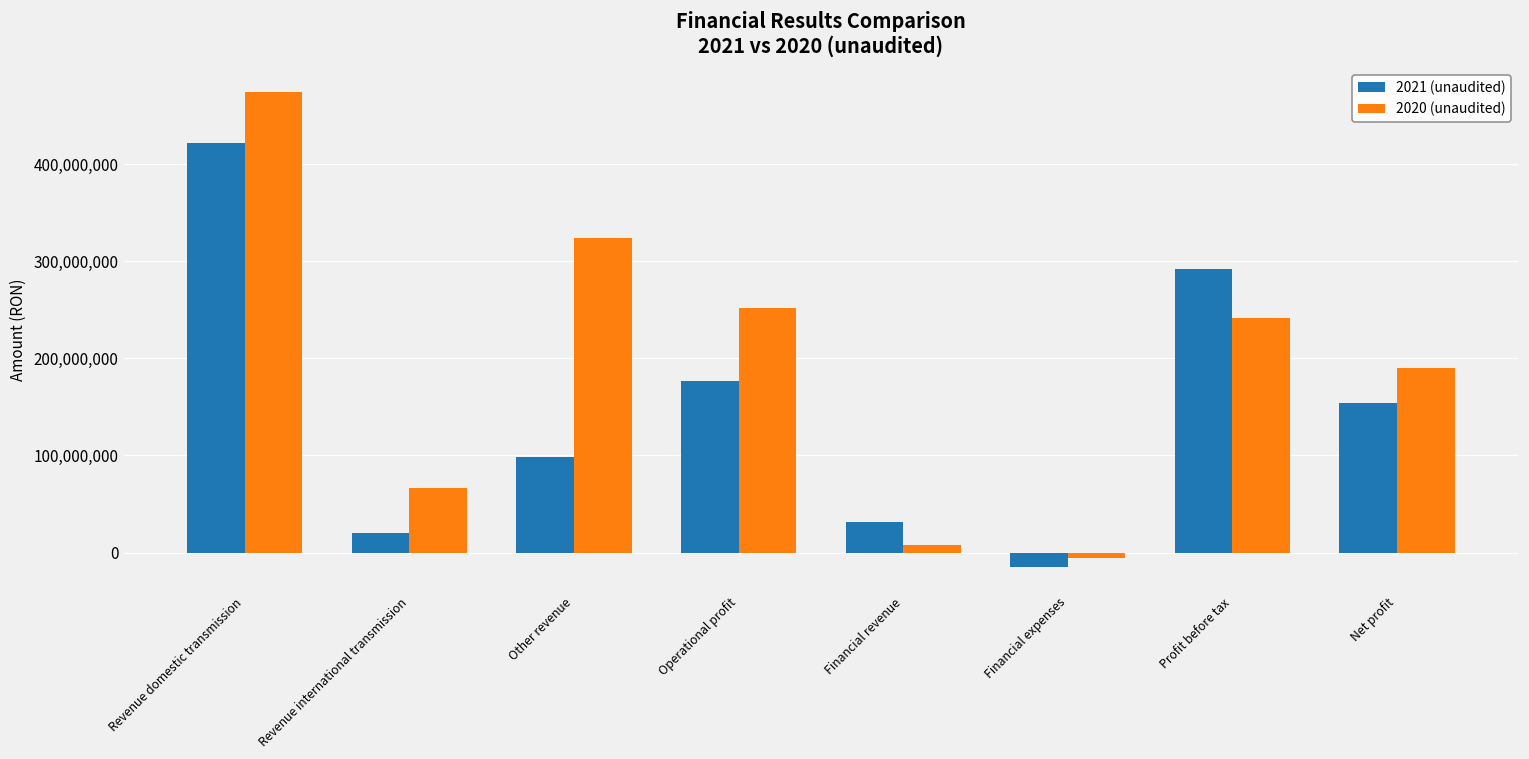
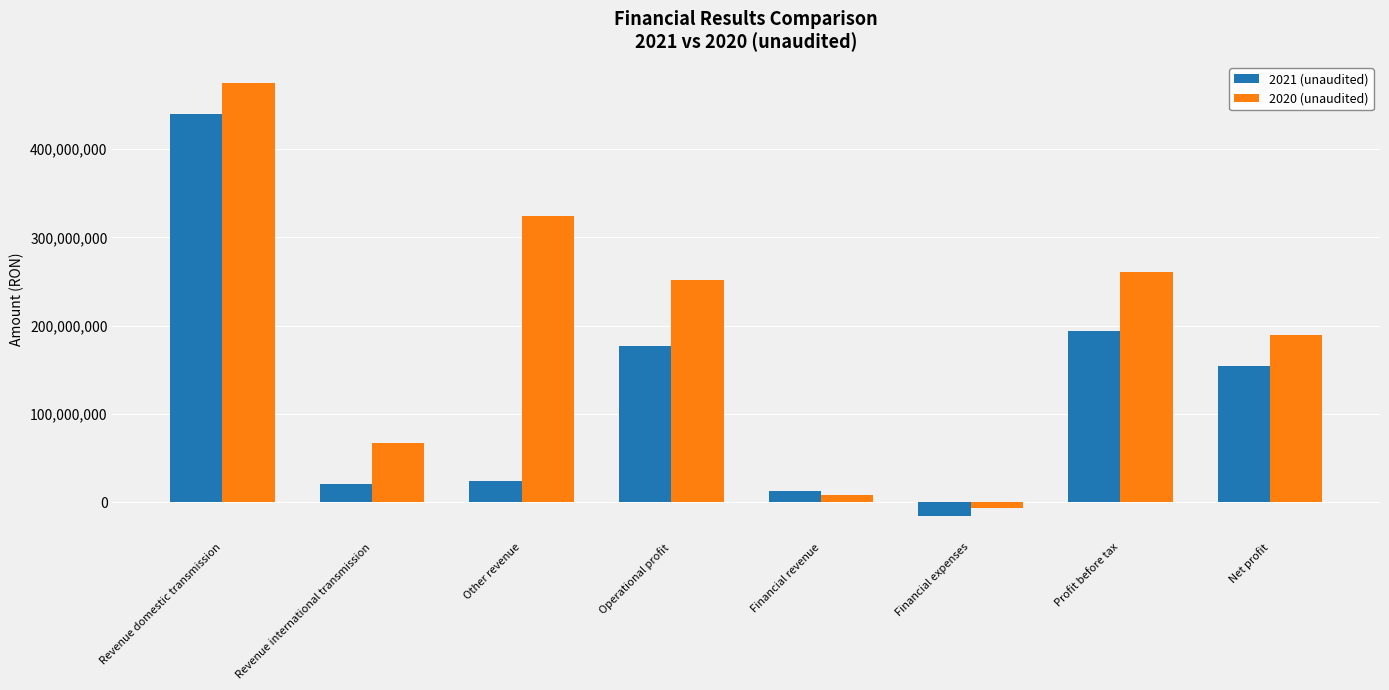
  {
    "2021 (unaudited)": {
-     "Revenue domestic transmission": "420,000,000",
+     "Revenue domestic transmission": "440,000,000",
      "Revenue international transmission": "20,000,000",
-     "Other revenue": "100,000,000",
+     "Other revenue": "20,000,000",
      "Operational profit": "180,000,000",
-     "Financial revenue": "30,000,000",
+     "Financial revenue": "10,000,000",
      "Financial expenses": "-10,000,000",
-     "Profit before tax": "290,000,000",
+     "Profit before tax": "190,000,000",
      "Net profit": "150,000,000"
    },
    "2020 (unaudited)": {
      "Revenue domestic transmission": "470,000,000",
      "Revenue international transmission": "70,000,000",
      "Other revenue": "320,000,000",
      "Operational profit": "250,000,000",
      "Financial revenue": "10,000,000",
      "Financial expenses": "-10,000,000",
-     "Profit before tax": "240,000,000",
+     "Profit before tax": "260,000,000",
      "Net profit": "190,000,000"
    }
  }
